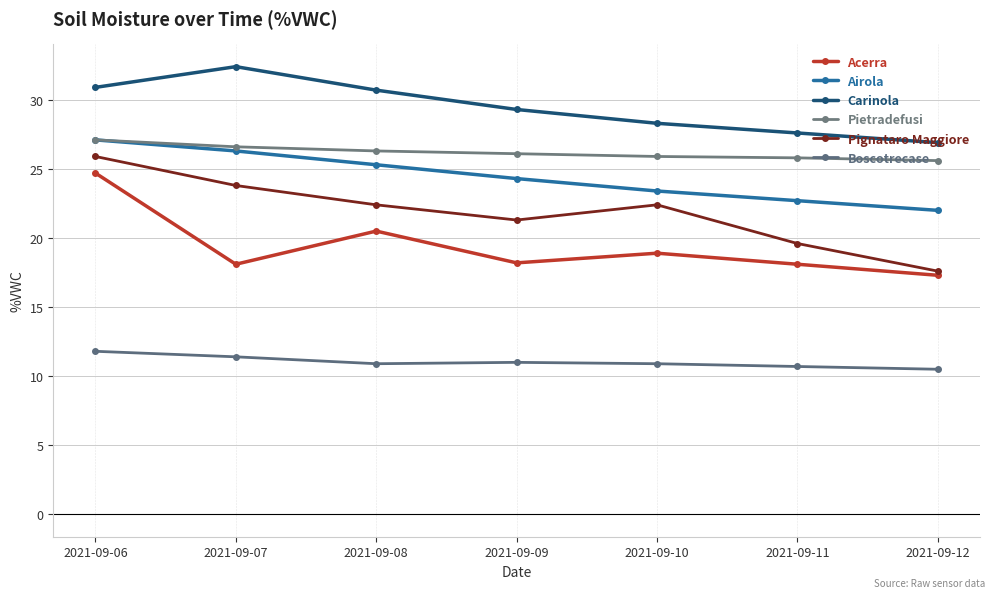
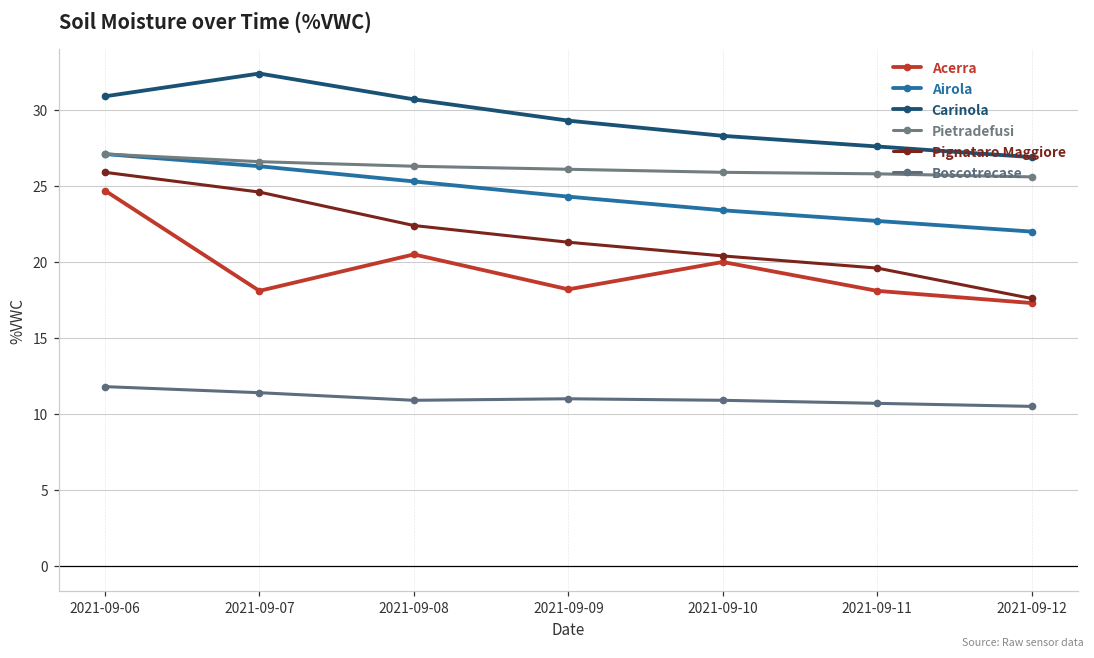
  {
    "Acerra": {
      "2021-09-06": 24.7,
      "2021-09-07": 18.1,
      "2021-09-08": 20.5,
      "2021-09-09": 18.2,
-     "2021-09-10": 18.9,
+     "2021-09-10": 20.0,
      "2021-09-11": 18.1,
      "2021-09-12": 17.3
    },
    "Pignataro Maggiore": {
      "2021-09-06": 25.9,
-     "2021-09-07": 23.8,
+     "2021-09-07": 24.6,
      "2021-09-08": 22.4,
      "2021-09-09": 21.3,
-     "2021-09-10": 22.4,
+     "2021-09-10": 20.4,
      "2021-09-11": 19.6,
      "2021-09-12": 17.6
    }
  }
